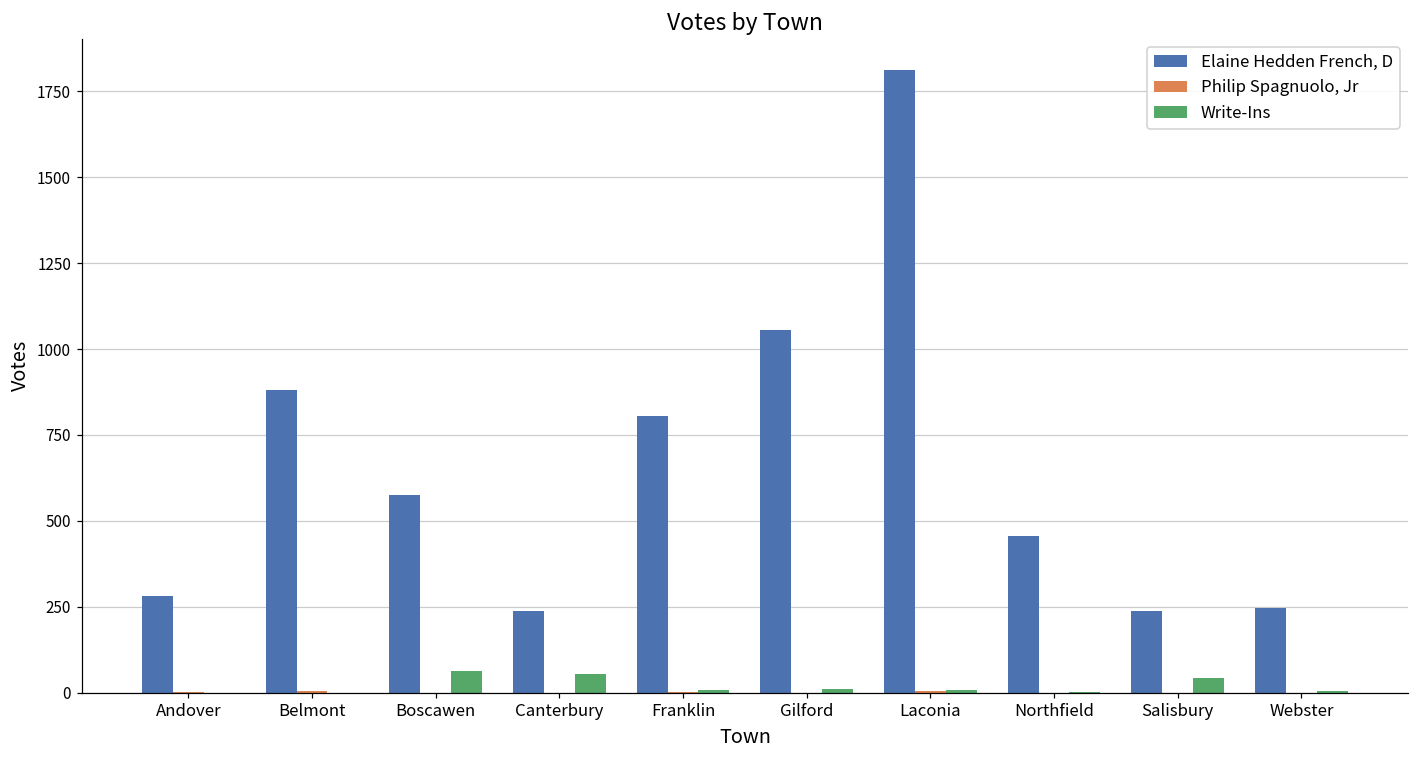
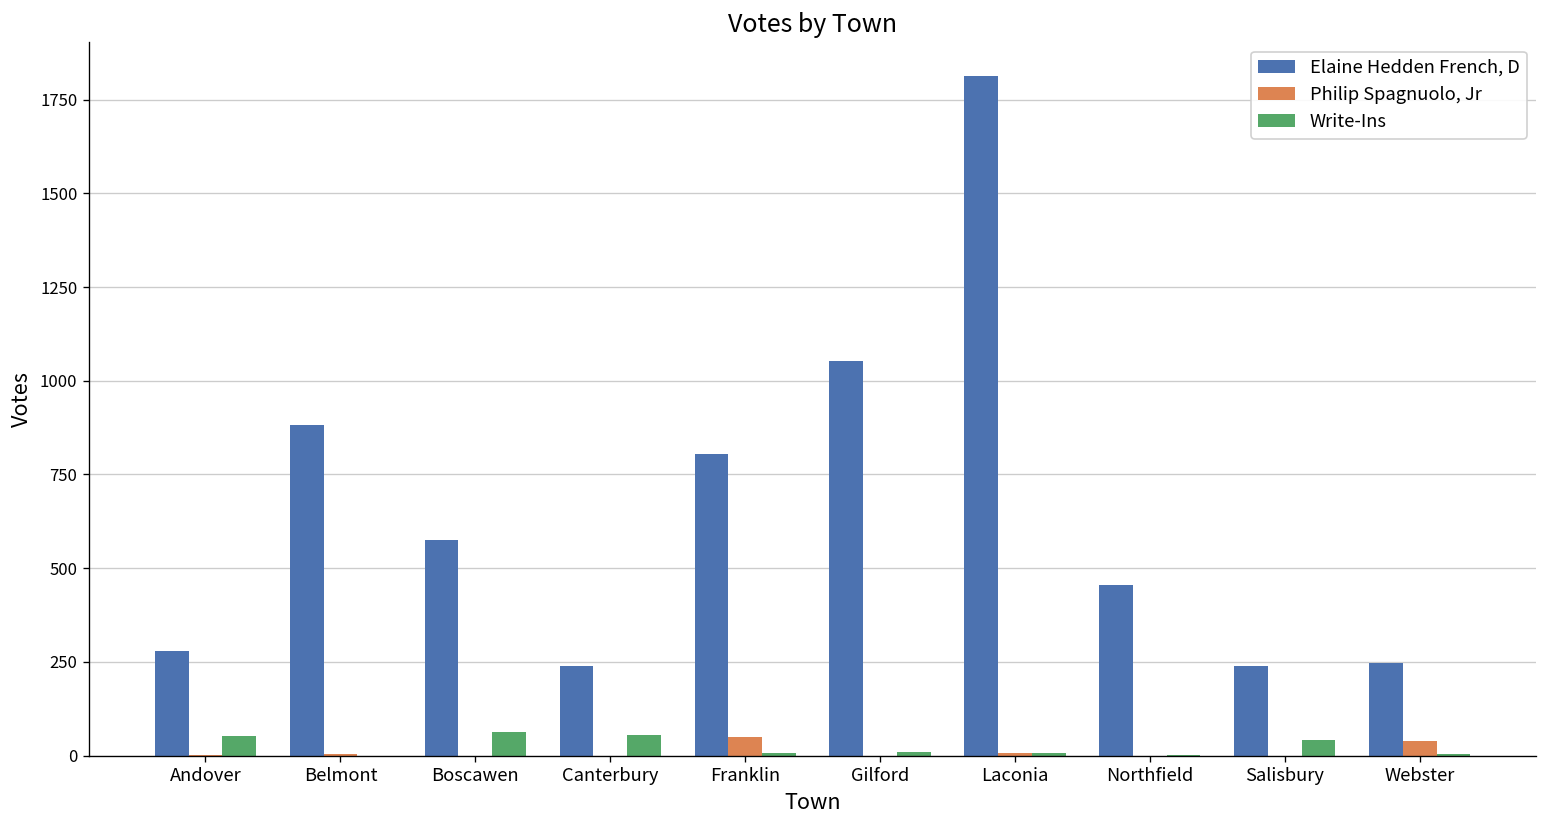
  {
    "Elaine Hedden French, D": {
      "Andover": 280,
      "Belmont": 880,
      "Boscawen": 570,
      "Canterbury": 240,
      "Franklin": 800,
      "Gilford": 1050,
      "Laconia": 1810,
      "Northfield": 460,
      "Salisbury": 240,
      "Webster": 250
    },
    "Philip Spagnuolo, Jr": {
      "Boscawen": 0,
      "Canterbury": 0,
-     "Franklin": 0,
+     "Franklin": 50,
      "Gilford": 0,
      "Northfield": 0,
      "Salisbury": 0,
-     "Webster": 0
+     "Webster": 40
    },
    "Write-Ins": {
-     "Andover": 0,
+     "Andover": 50,
      "Belmont": 0,
      "Boscawen": 60,
      "Canterbury": 50,
      "Gilford": 10,
      "Salisbury": 40
    }
  }
